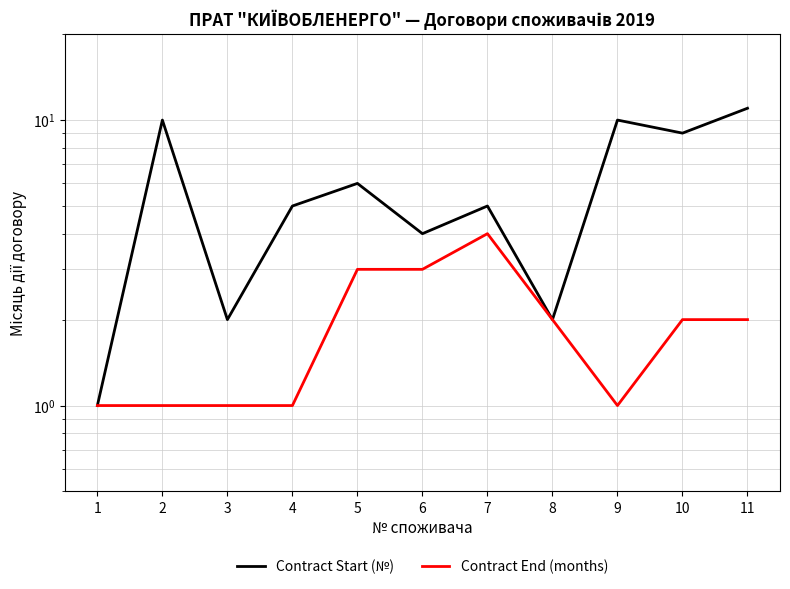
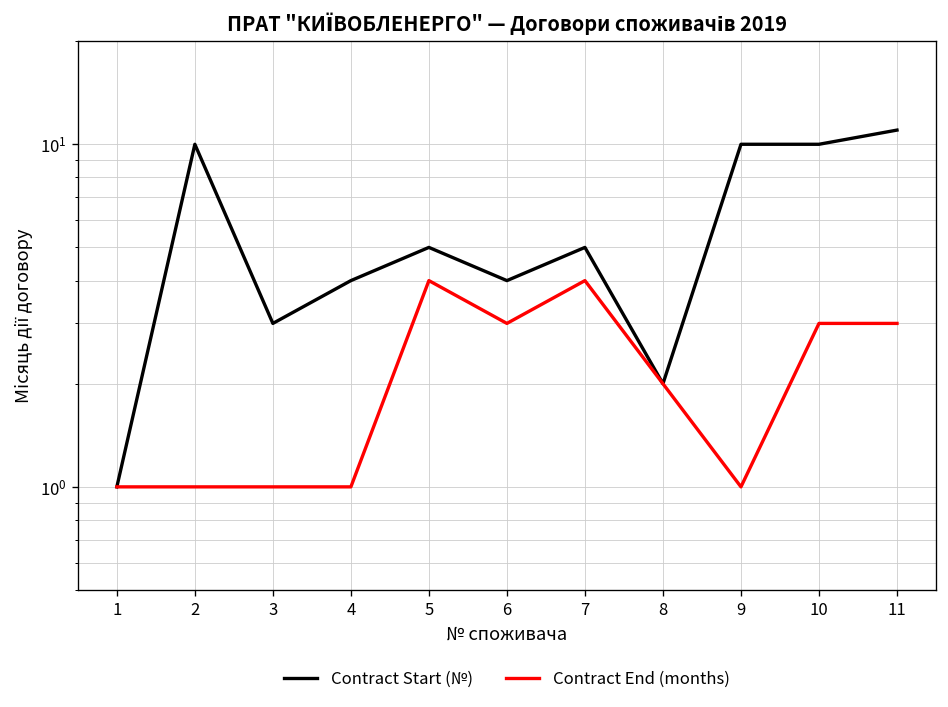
  {
    "Contract Start (№)": {
      "2": 10,
-     "3": 2,
-     "4": 5,
-     "5": 6,
+     "3": 3,
+     "4": 4,
+     "5": 5,
      "6": 4,
      "7": 5,
      "9": 10,
-     "10": 9,
+     "10": 10,
      "11": 11
    },
    "Contract End (months)": {
      "2": 1,
      "3": 1,
      "4": 1,
-     "5": 3,
+     "5": 4,
      "6": 3,
      "7": 4,
      "9": 1,
-     "10": 2,
-     "11": 2
+     "10": 3,
+     "11": 3
    }
  }
